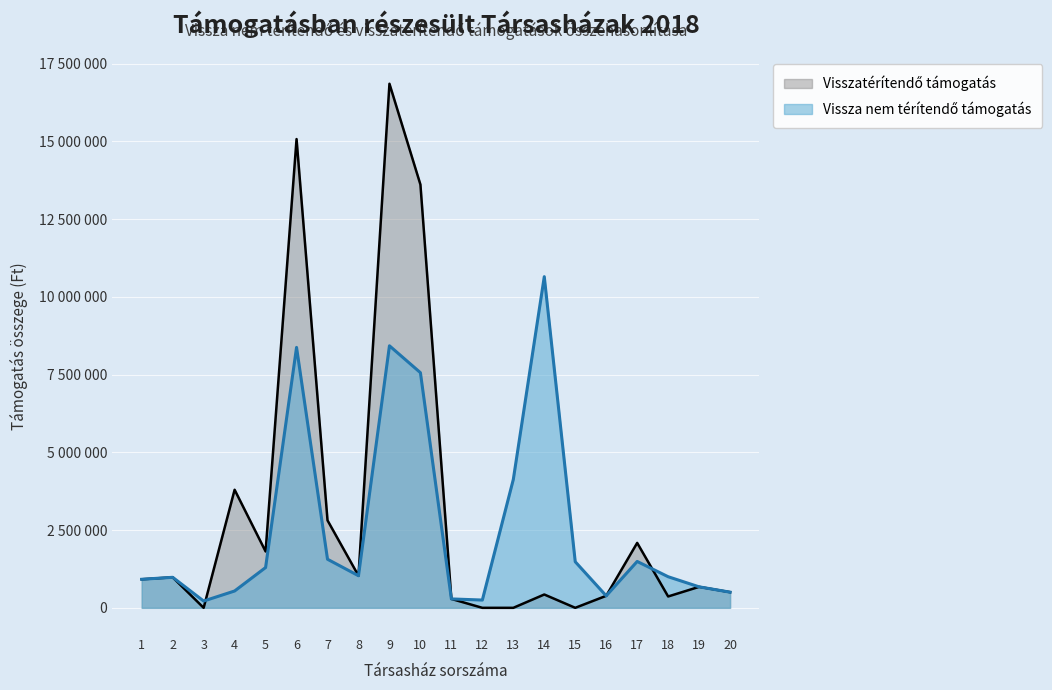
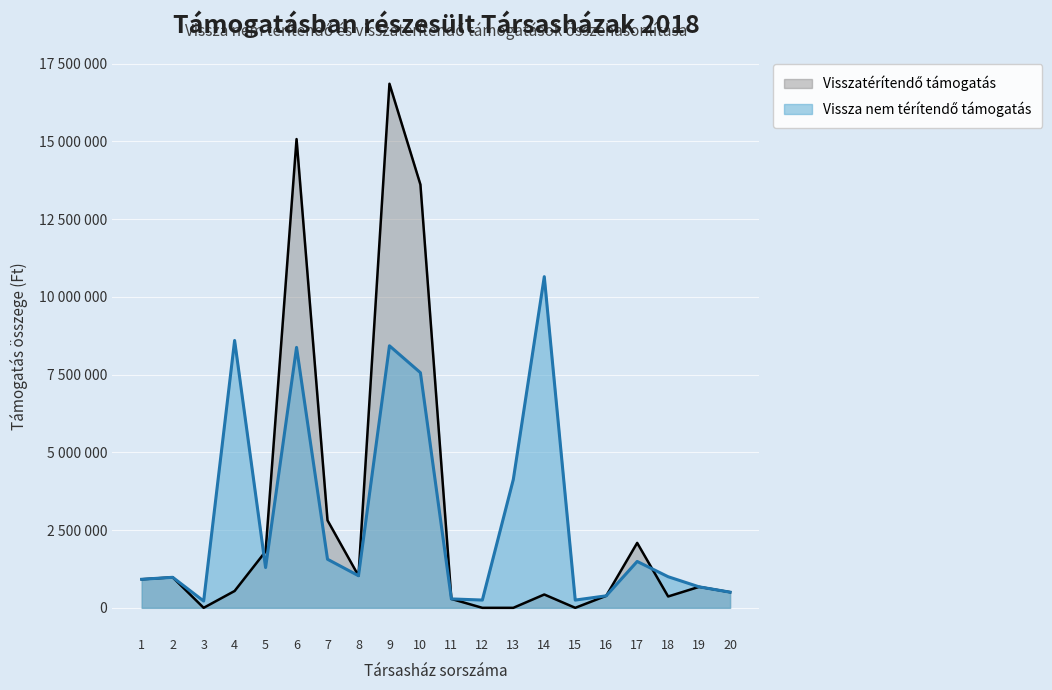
  {
    "Visszatérítendő támogatás": {
      "3": 0,
-     "4": 3800000,
+     "4": 500000,
      "5": 1800000,
      "6": 15100000,
      "7": 2800000,
      "9": 16900000,
      "10": 13600000,
      "12": 0,
      "13": 0,
      "14": 400000,
      "15": 0,
      "17": 2100000,
      "18": 400000
    },
    "Vissza nem térítendő támogatás": {
      "3": 200000,
-     "4": 500000,
+     "4": 8600000,
      "5": 1300000,
      "6": 8400000,
      "7": 1600000,
      "9": 8400000,
      "10": 7600000,
      "12": 300000,
      "13": 4100000,
      "14": 10700000,
-     "15": 1500000,
+     "15": 200000,
      "17": 1500000,
      "18": 1000000
    }
  }
